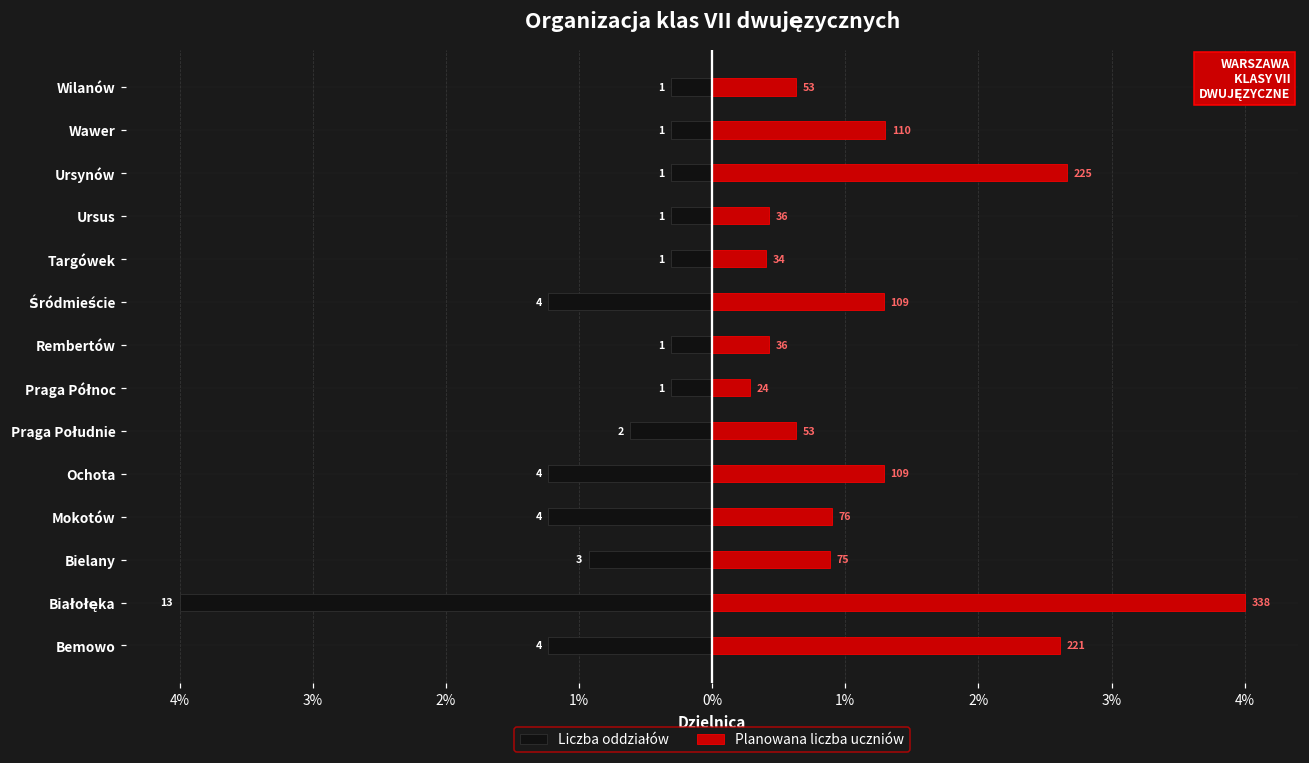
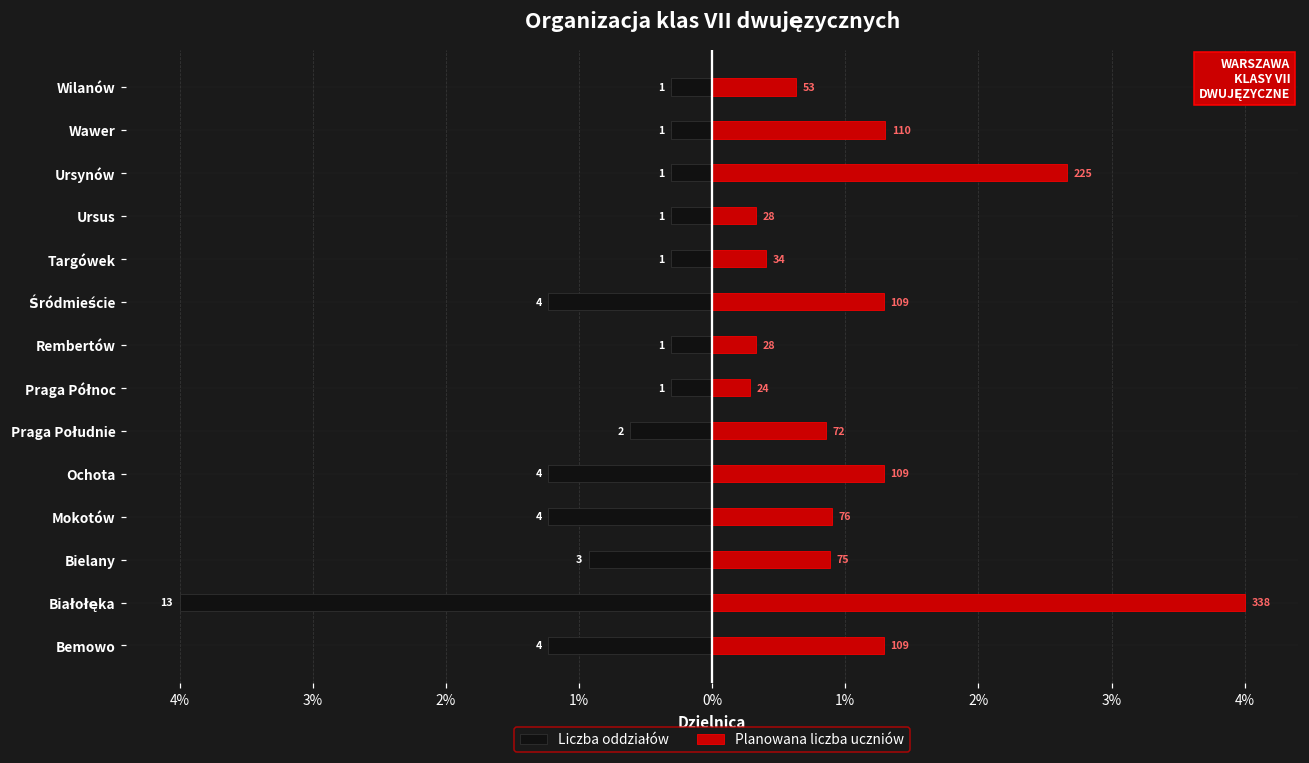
  {
    "Planowana liczba uczniów": {
-     "Ursus": 36,
-     "Rembertów": 36,
-     "Praga Południe": 53,
-     "Bemowo": 221
+     "Ursus": 28,
+     "Rembertów": 28,
+     "Praga Południe": 72,
+     "Bemowo": 109
    }
  }
